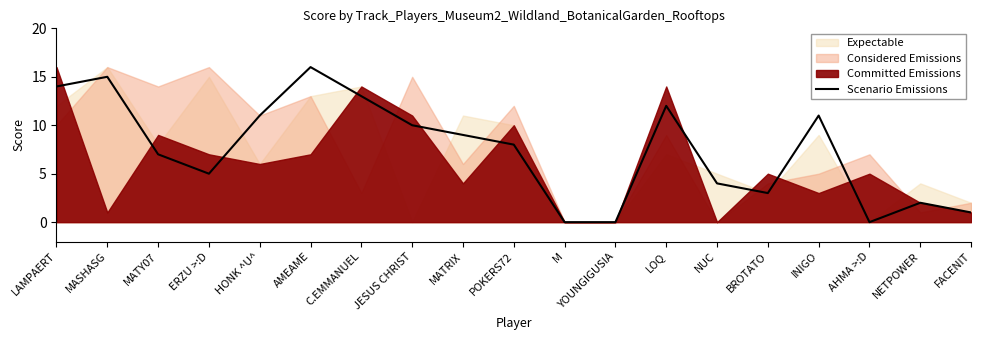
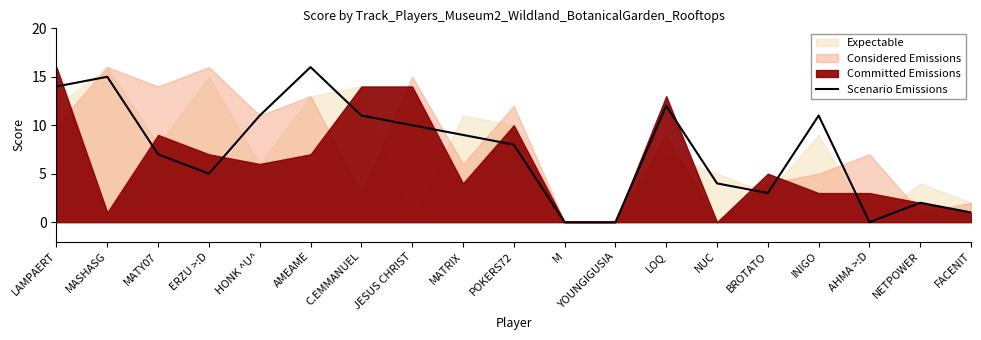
  {
    "Scenario Emissions": {
      "LAMPAERT": 14,
      "MASHASG": 15,
      "MATY07": 7,
      "ERZU >:D": 5,
      "AMEAME": 16,
-     "C.EMMANUEL": 13,
+     "C.EMMANUEL": 11,
      "JESUS CHRIST": 10,
      "MATRIX": 9,
      "POKERS72": 8,
      "LOQ": 12,
      "NUC": 4,
      "INIGO": 11
    },
    "Committed Emissions": {
      "LAMPAERT": 16,
      "MASHASG": 1,
      "MATY07": 9,
      "ERZU >:D": 7,
      "AMEAME": 7,
-     "JESUS CHRIST": 11,
+     "JESUS CHRIST": 14,
      "MATRIX": 4,
-     "LOQ": 14,
+     "LOQ": 13,
      "BROTATO": 5,
      "INIGO": 3,
-     "AHMA >:D": 5
+     "AHMA >:D": 3
    }
  }
